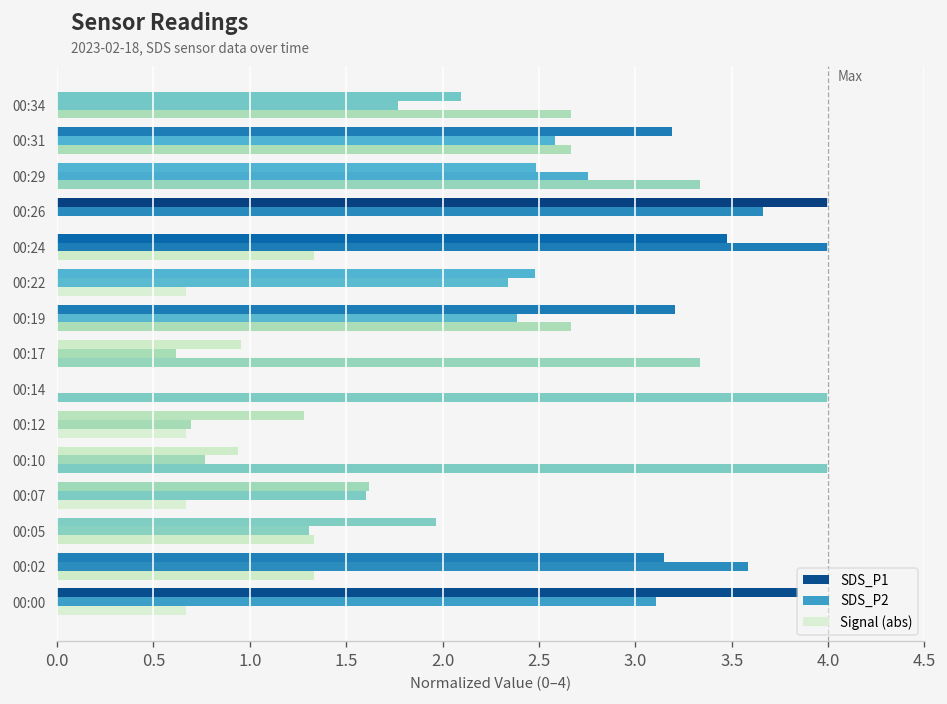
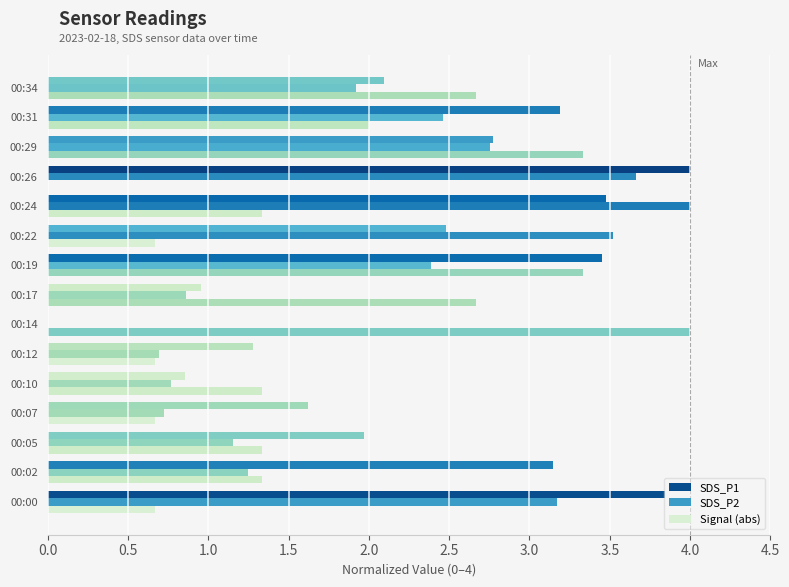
  {
    "SDS_P1": {
      "00:34": 2.10,
      "00:31": 3.19,
-     "00:29": 2.48,
+     "00:29": 2.77,
      "00:26": 4.00,
      "00:24": 3.48,
      "00:22": 2.48,
-     "00:19": 3.20,
+     "00:19": 3.45,
      "00:17": 0.96,
      "00:14": 0.00,
      "00:12": 1.28,
-     "00:10": 0.94,
+     "00:10": 0.85,
      "00:07": 1.62,
      "00:05": 1.97,
      "00:02": 3.15
    },
    "SDS_P2": {
-     "00:34": 1.77,
-     "00:31": 2.58,
+     "00:34": 1.92,
+     "00:31": 2.46,
      "00:29": 2.75,
      "00:26": 3.66,
      "00:24": 4.00,
-     "00:22": 2.34,
+     "00:22": 3.52,
      "00:19": 2.38,
-     "00:17": 0.62,
+     "00:17": 0.86,
      "00:14": 0.00,
      "00:12": 0.69,
      "00:10": 0.77,
-     "00:07": 1.60,
-     "00:05": 1.31,
-     "00:02": 3.58,
-     "00:00": 3.11
+     "00:07": 0.72,
+     "00:05": 1.15,
+     "00:02": 1.25,
+     "00:00": 3.17
    },
    "Signal (abs)": {
      "00:34": 2.67,
-     "00:31": 2.67,
+     "00:31": 2.00,
      "00:29": 3.33,
      "00:26": 0.00,
      "00:24": 1.33,
      "00:22": 0.67,
-     "00:19": 2.67,
-     "00:17": 3.33,
+     "00:19": 3.33,
+     "00:17": 2.67,
      "00:14": 4.00,
      "00:12": 0.67,
-     "00:10": 4.00,
+     "00:10": 1.33,
      "00:07": 0.67,
      "00:05": 1.33,
      "00:02": 1.33,
      "00:00": 0.67
    }
  }
